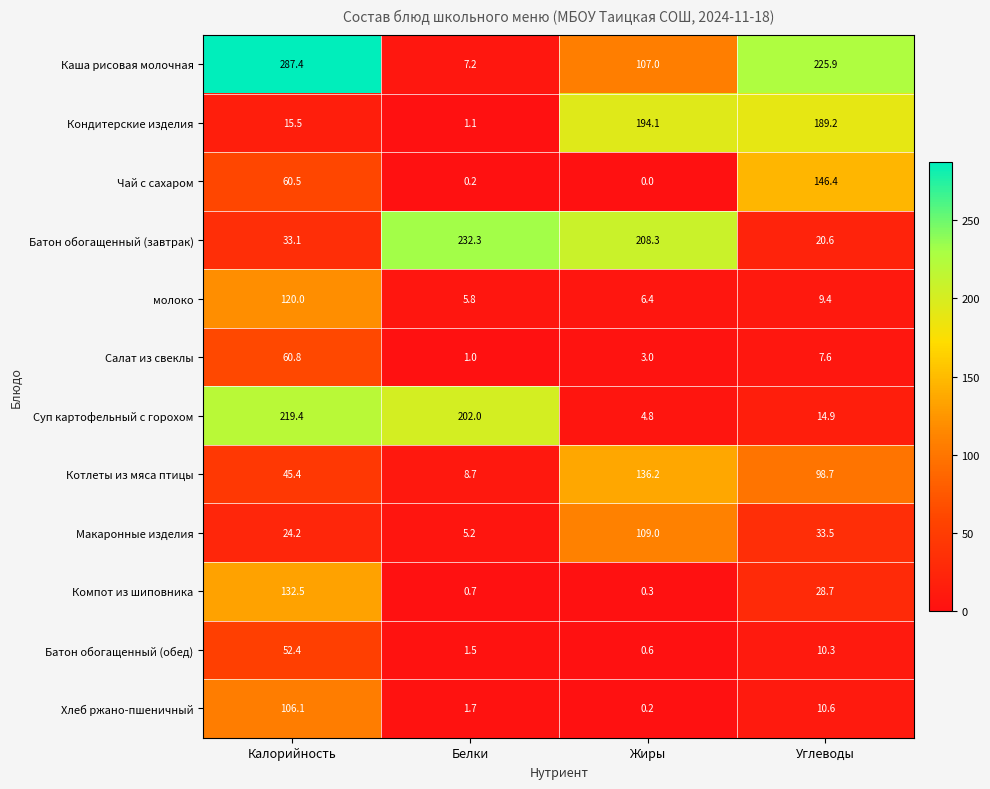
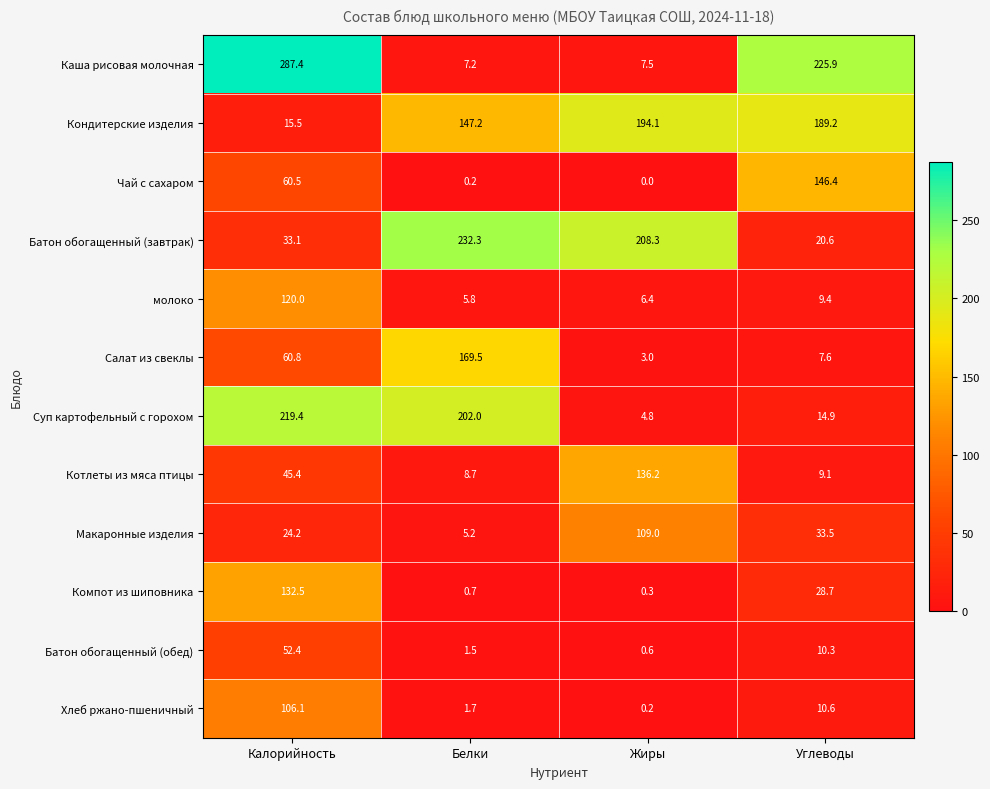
  {
    "Каша рисовая молочная": {
      "Калорийность": 287.4,
      "Белки": 7.2,
-     "Жиры": 107.0,
+     "Жиры": 7.5,
      "Углеводы": 225.9
    },
    "Кондитерские изделия": {
      "Калорийность": 15.5,
-     "Белки": 1.1,
+     "Белки": 147.2,
      "Жиры": 194.1,
      "Углеводы": 189.2
    },
    "Чай с сахаром": {
      "Калорийность": 60.5,
      "Белки": 0.2,
      "Жиры": 0.0,
      "Углеводы": 146.4
    },
    "Батон обогащенный (завтрак)": {
      "Калорийность": 33.1,
      "Белки": 232.3,
      "Жиры": 208.3,
      "Углеводы": 20.6
    },
    "молоко": {
      "Калорийность": 120.0,
      "Белки": 5.8,
      "Жиры": 6.4,
      "Углеводы": 9.4
    },
    "Салат из свеклы": {
      "Калорийность": 60.8,
-     "Белки": 1.0,
+     "Белки": 169.5,
      "Жиры": 3.0,
      "Углеводы": 7.6
    },
    "Суп картофельный с горохом": {
      "Калорийность": 219.4,
      "Белки": 202.0,
      "Жиры": 4.8,
      "Углеводы": 14.9
    },
    "Котлеты из мяса птицы": {
      "Калорийность": 45.4,
      "Белки": 8.7,
      "Жиры": 136.2,
-     "Углеводы": 98.7
+     "Углеводы": 9.1
    },
    "Макаронные изделия": {
      "Калорийность": 24.2,
      "Белки": 5.2,
      "Жиры": 109.0,
      "Углеводы": 33.5
    },
    "Компот из шиповника": {
      "Калорийность": 132.5,
      "Белки": 0.7,
      "Жиры": 0.3,
      "Углеводы": 28.7
    },
    "Батон обогащенный (обед)": {
      "Калорийность": 52.4,
      "Белки": 1.5,
      "Жиры": 0.6,
      "Углеводы": 10.3
    },
    "Хлеб ржано-пшеничный": {
      "Калорийность": 106.1,
      "Белки": 1.7,
      "Жиры": 0.2,
      "Углеводы": 10.6
    }
  }
